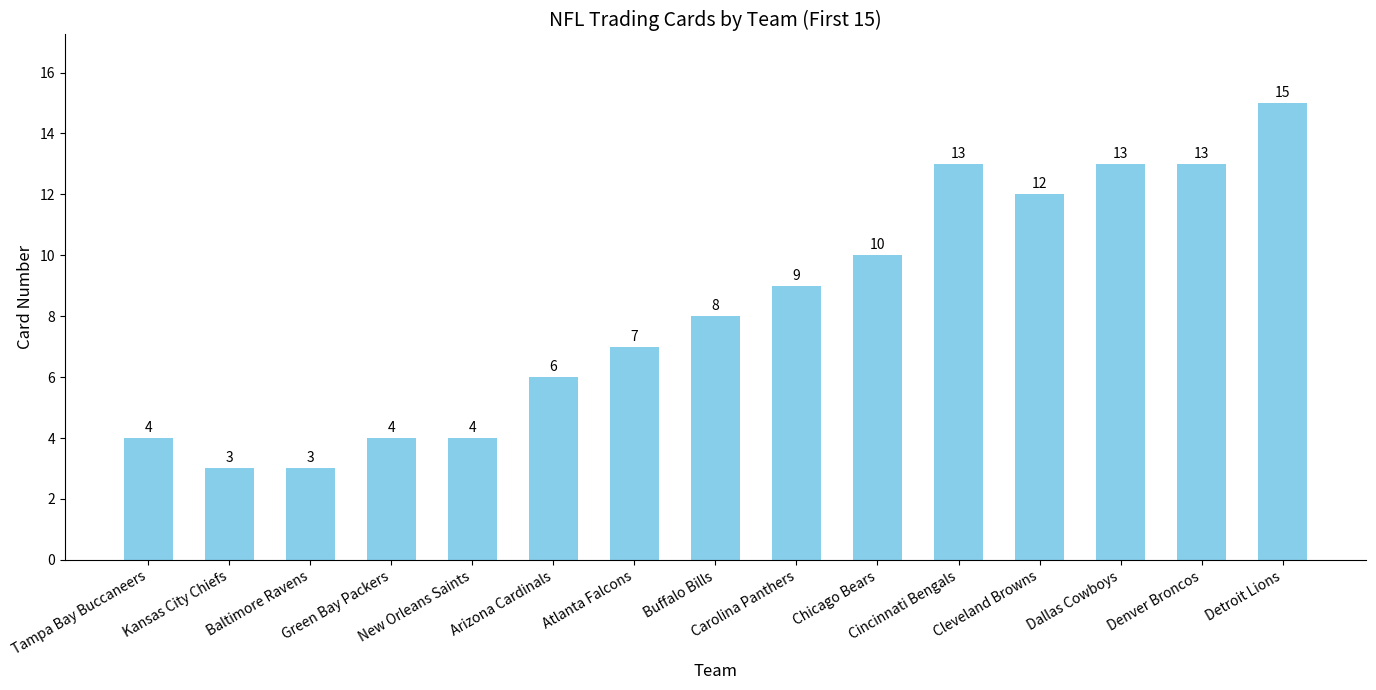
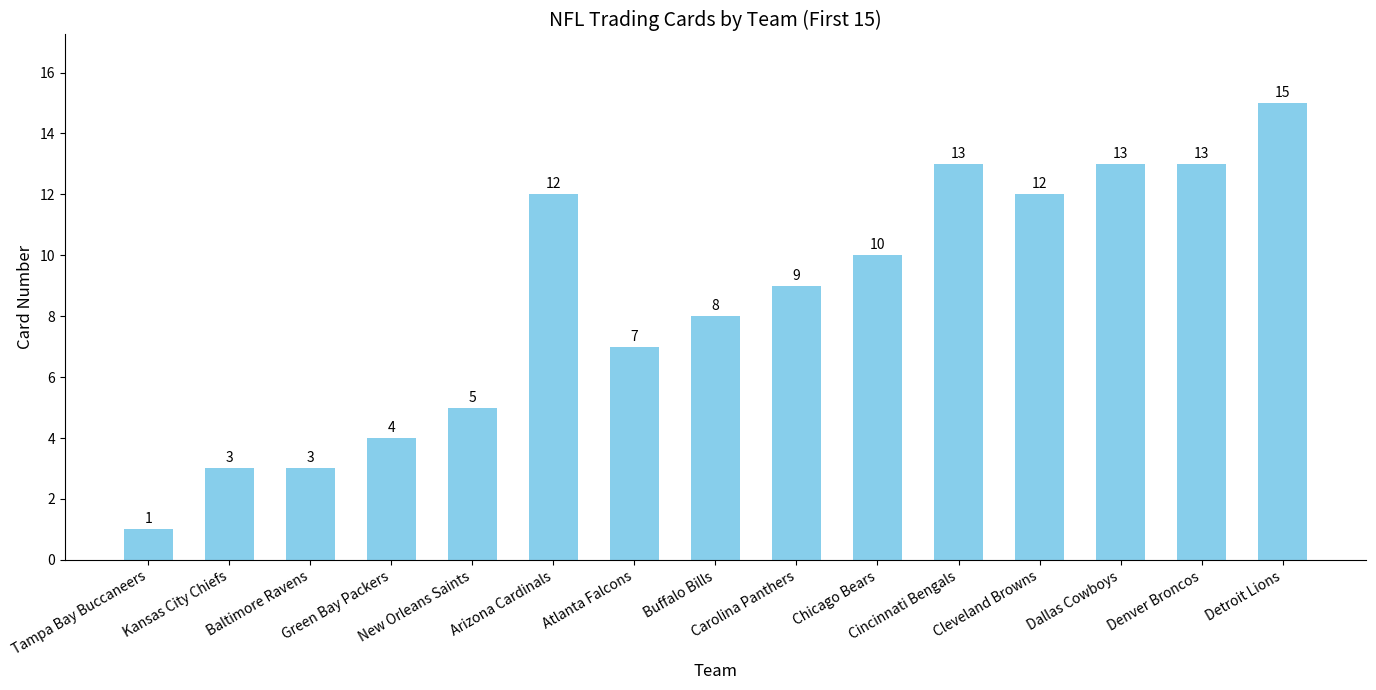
  {
-   "Tampa Bay Buccaneers": 4,
+   "Tampa Bay Buccaneers": 1,
    "Kansas City Chiefs": 3,
    "Baltimore Ravens": 3,
    "Green Bay Packers": 4,
-   "New Orleans Saints": 4,
-   "Arizona Cardinals": 6,
+   "New Orleans Saints": 5,
+   "Arizona Cardinals": 12,
    "Atlanta Falcons": 7,
    "Buffalo Bills": 8,
    "Carolina Panthers": 9,
    "Chicago Bears": 10,
    "Cincinnati Bengals": 13,
    "Cleveland Browns": 12,
    "Dallas Cowboys": 13,
    "Denver Broncos": 13,
    "Detroit Lions": 15
  }
